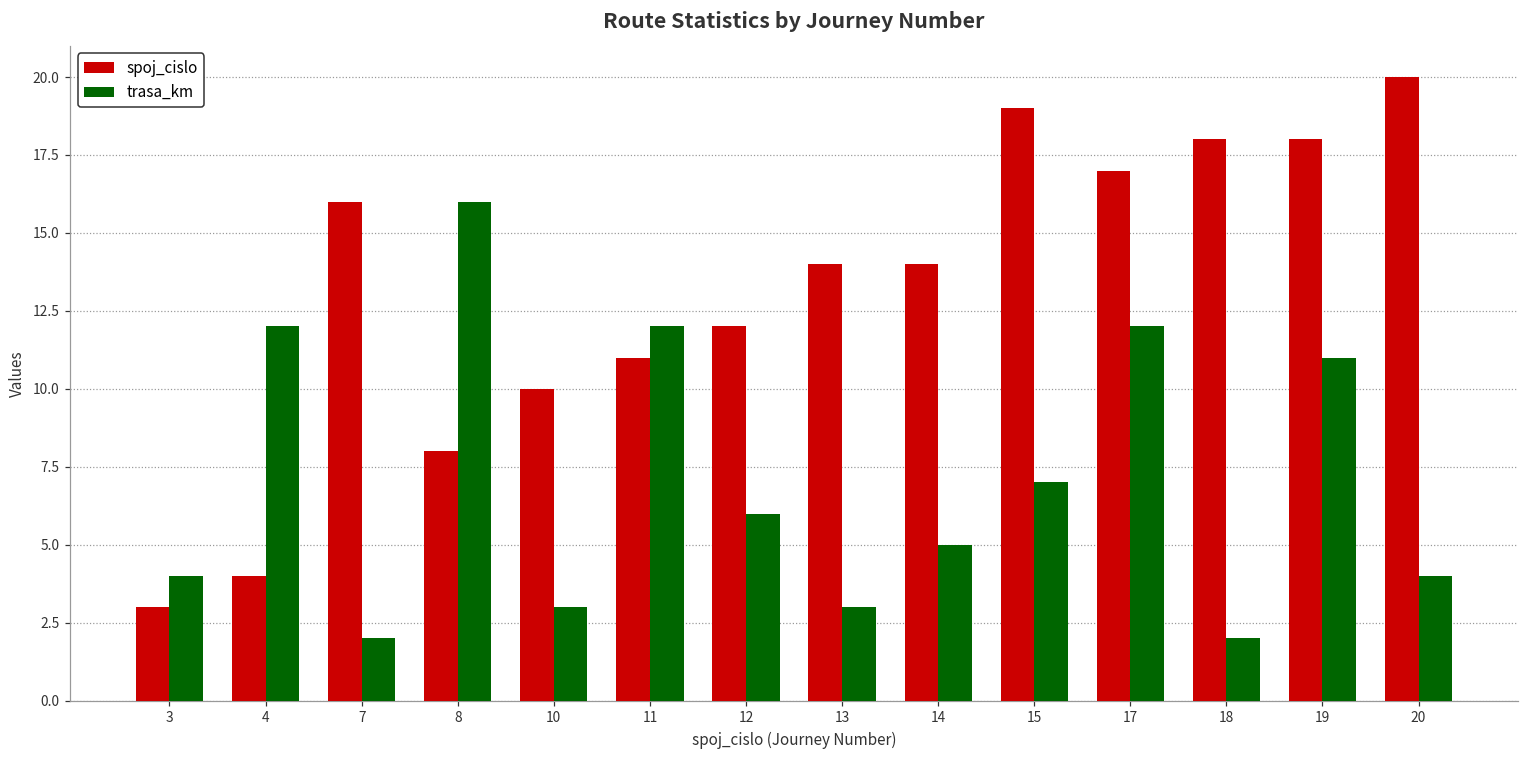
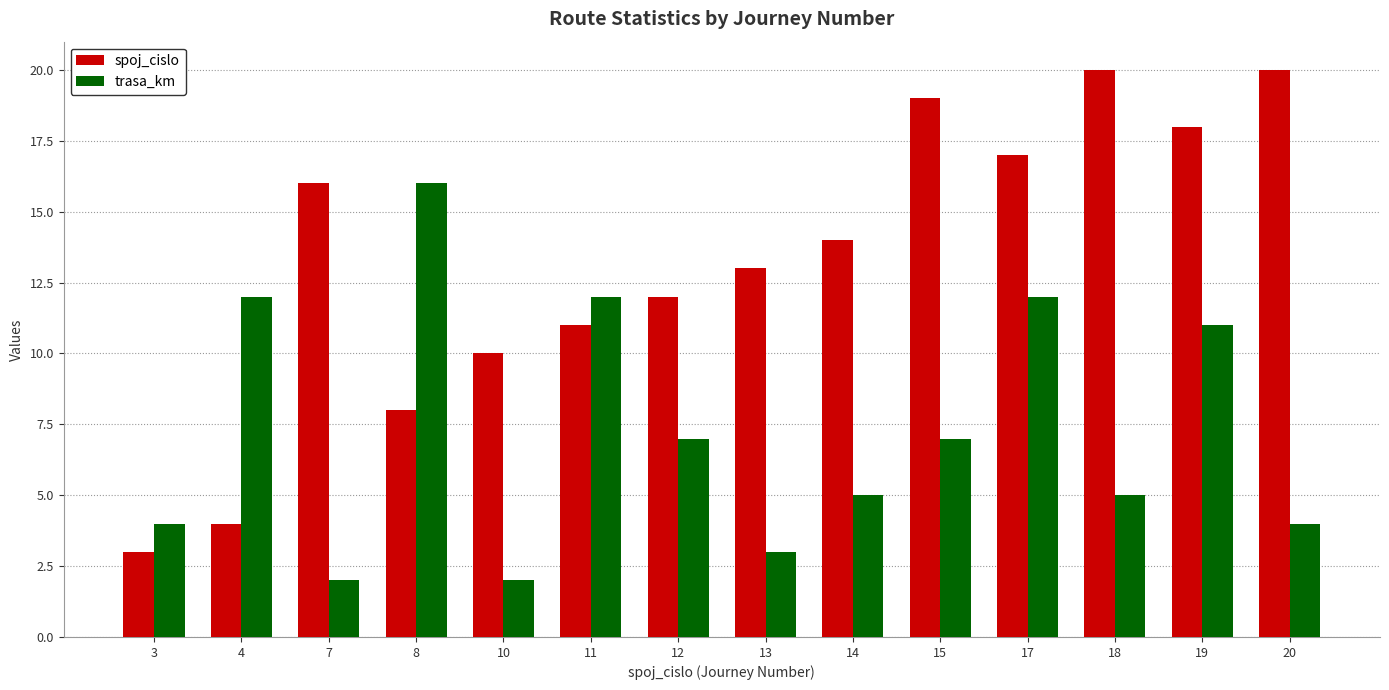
  {
    "spoj_cislo": {
      "3": 3,
      "4": 4,
      "7": 16,
      "8": 8,
      "10": 10,
      "11": 11,
      "12": 12,
-     "13": 14,
+     "13": 13,
      "14": 14,
      "15": 19,
      "17": 17,
-     "18": 18,
+     "18": 20,
      "19": 18,
      "20": 20
    },
    "trasa_km": {
      "3": 4,
      "4": 12,
      "7": 2,
      "8": 16,
-     "10": 3,
+     "10": 2,
      "11": 12,
-     "12": 6,
+     "12": 7,
      "13": 3,
      "14": 5,
      "15": 7,
      "17": 12,
-     "18": 2,
+     "18": 5,
      "19": 11,
      "20": 4
    }
  }
